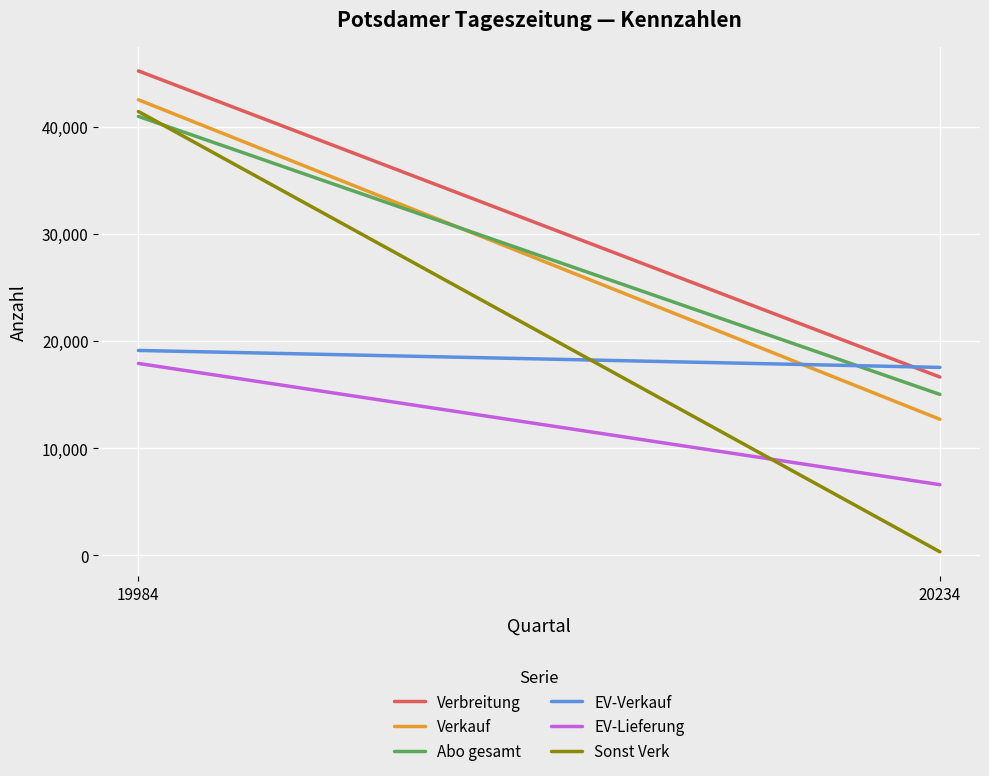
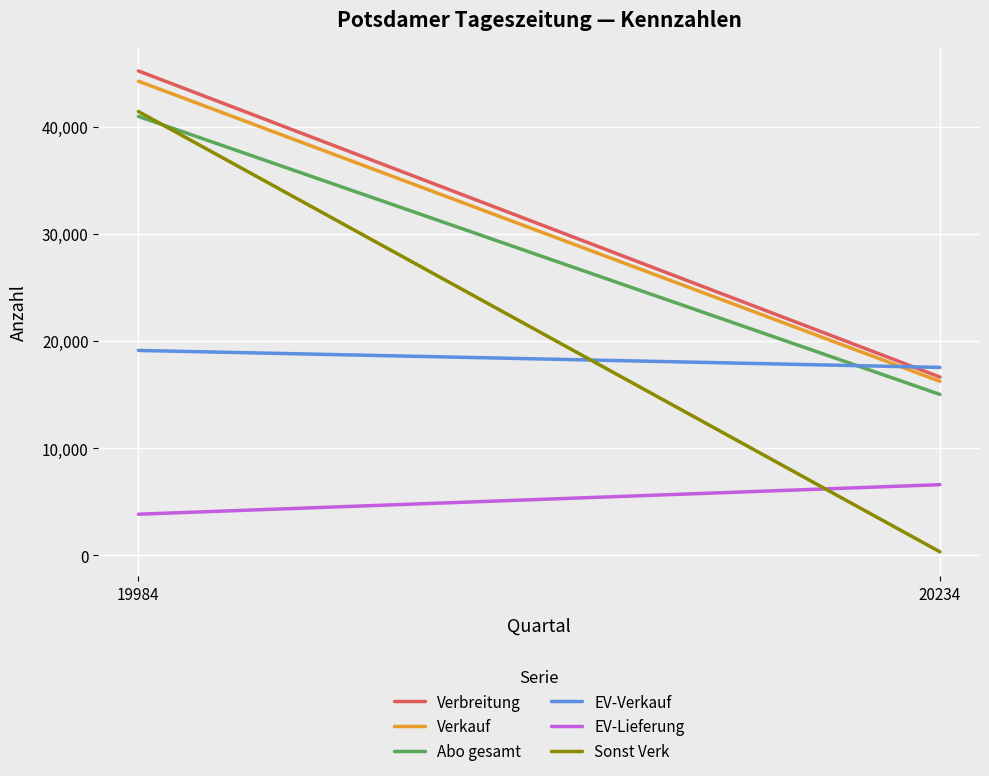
  {
    "Verbreitung": {
      "19984": "45,200",
      "20234": "16,600"
    },
    "Verkauf": {
-     "19984": "42,500",
-     "20234": "12,700"
+     "19984": "44,300",
+     "20234": "16,200"
    },
    "Abo gesamt": {
      "19984": "41,000",
      "20234": "15,000"
    },
    "EV-Verkauf": {
      "19984": "19,100",
      "20234": "17,500"
    },
    "EV-Lieferung": {
-     "19984": "17,900",
+     "19984": "3,800",
      "20234": "6,600"
    },
    "Sonst Verk": {
      "19984": "41,400",
      "20234": "300"
    }
  }
